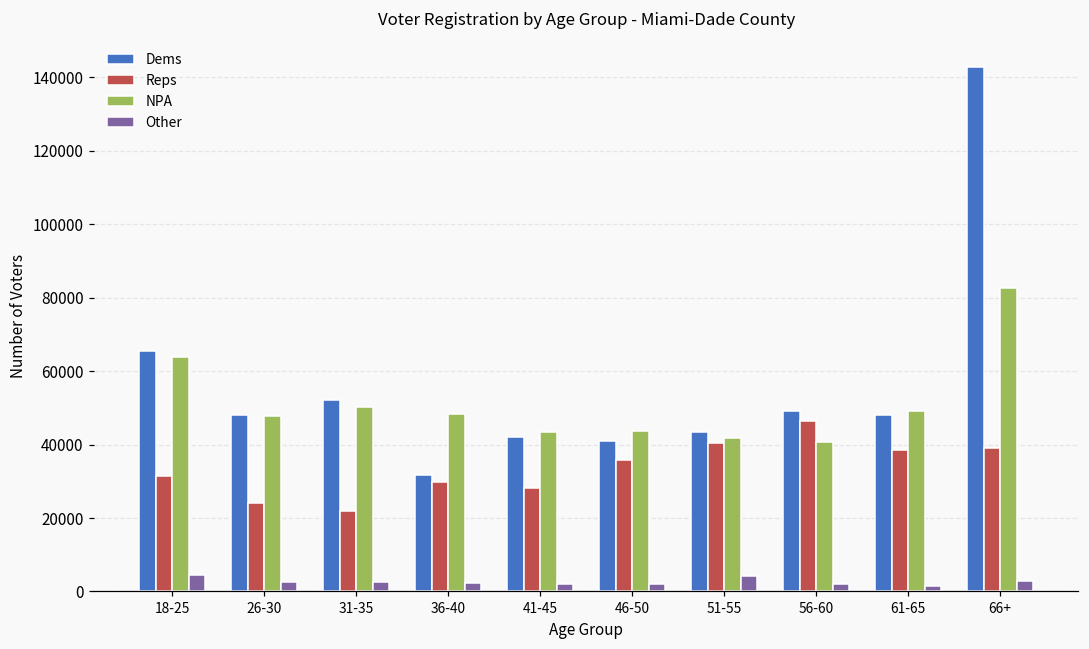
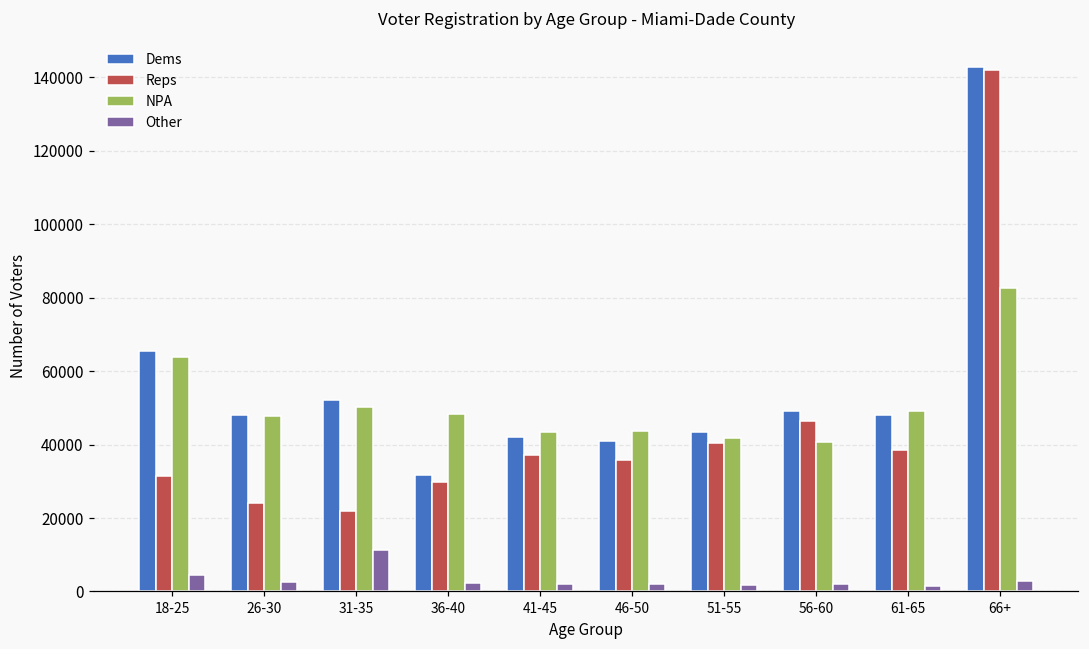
  {
    "Dems": {
      "18-25": 65000,
      "26-30": 48000,
      "31-35": 52000,
      "36-40": 32000,
      "41-45": 42000,
      "46-50": 41000,
      "51-55": 43000,
      "56-60": 49000,
      "61-65": 48000,
      "66+": 143000
    },
    "Reps": {
      "18-25": 31000,
      "26-30": 24000,
      "31-35": 22000,
      "36-40": 30000,
-     "41-45": 28000,
+     "41-45": 37000,
      "46-50": 36000,
      "51-55": 40000,
      "56-60": 47000,
      "61-65": 38000,
-     "66+": 39000
+     "66+": 142000
    },
    "NPA": {
      "18-25": 64000,
      "26-30": 48000,
      "31-35": 50000,
      "36-40": 48000,
      "41-45": 43000,
      "46-50": 44000,
      "51-55": 42000,
      "56-60": 41000,
      "61-65": 49000,
      "66+": 83000
    },
    "Other": {
      "18-25": 4000,
      "26-30": 3000,
-     "31-35": 2000,
+     "31-35": 11000,
      "36-40": 2000,
      "41-45": 2000,
      "46-50": 2000,
-     "51-55": 4000,
+     "51-55": 2000,
      "56-60": 2000,
      "61-65": 1000,
      "66+": 3000
    }
  }
